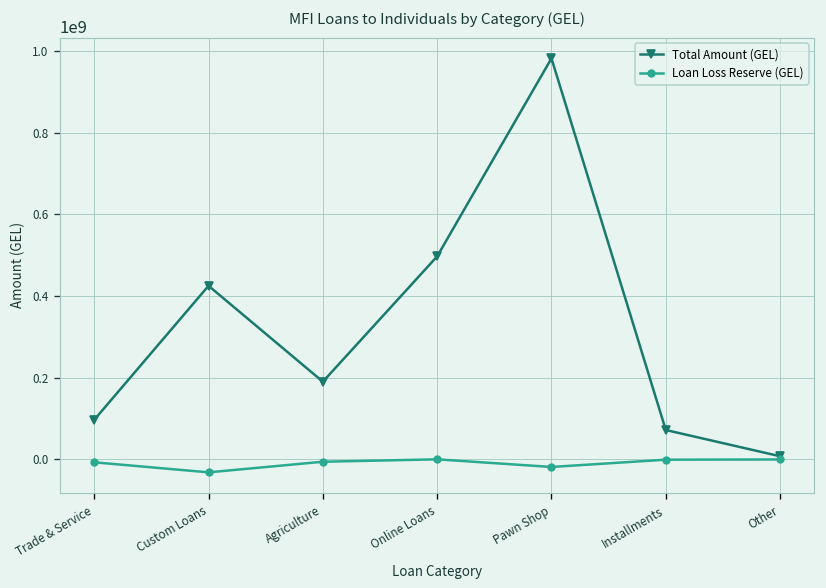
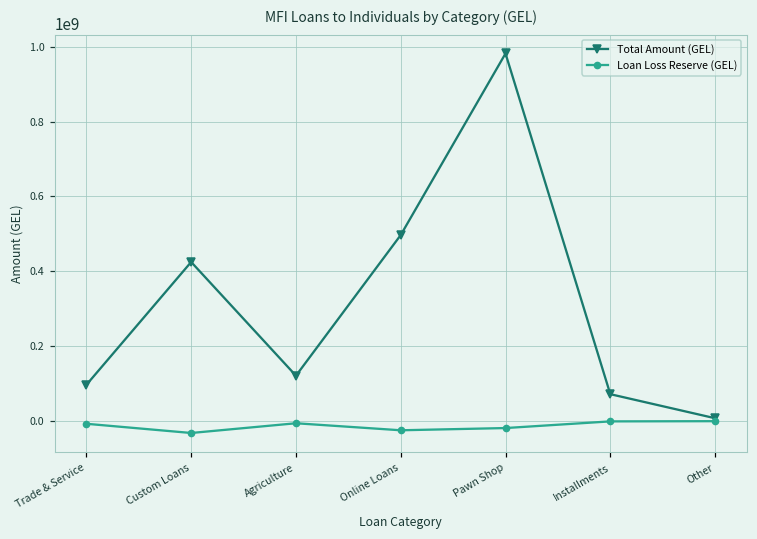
  {
    "Total Amount (GEL)": {
      "Trade & Service": 100000000,
      "Custom Loans": 420000000,
-     "Agriculture": 190000000,
+     "Agriculture": 120000000,
      "Online Loans": 500000000,
      "Pawn Shop": 980000000,
      "Installments": 70000000,
      "Other": 10000000
    },
    "Loan Loss Reserve (GEL)": {
      "Trade & Service": -10000000,
      "Custom Loans": -30000000,
      "Agriculture": -10000000,
-     "Online Loans": 0,
+     "Online Loans": -20000000,
      "Pawn Shop": -20000000,
      "Installments": 0,
      "Other": 0
    }
  }
